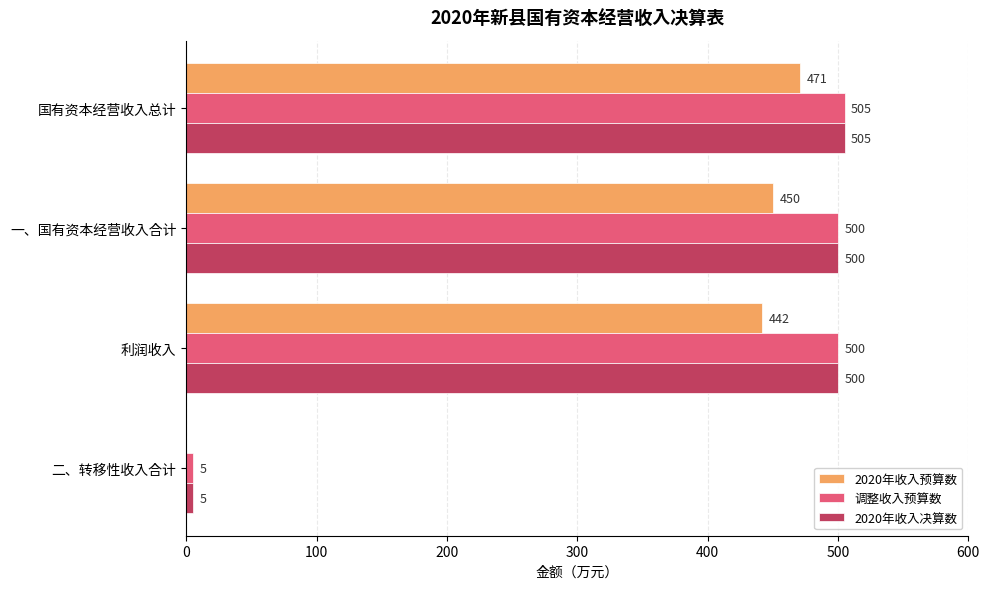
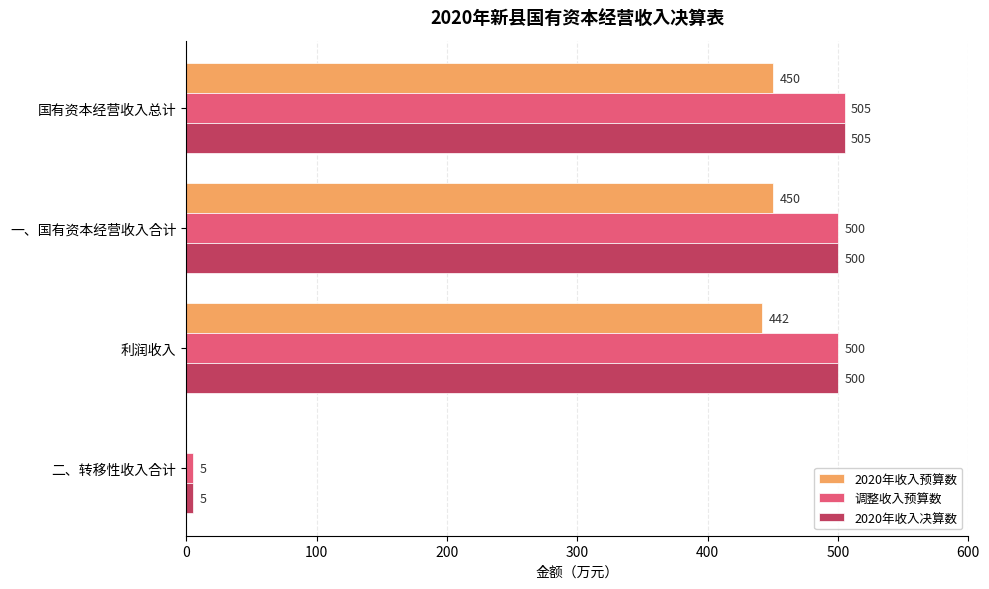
  {
    "2020年收入预算数": {
-     "国有资本经营收入总计": 471,
+     "国有资本经营收入总计": 450,
      "一、国有资本经营收入合计": 450,
      "利润收入": 442
    }
  }
